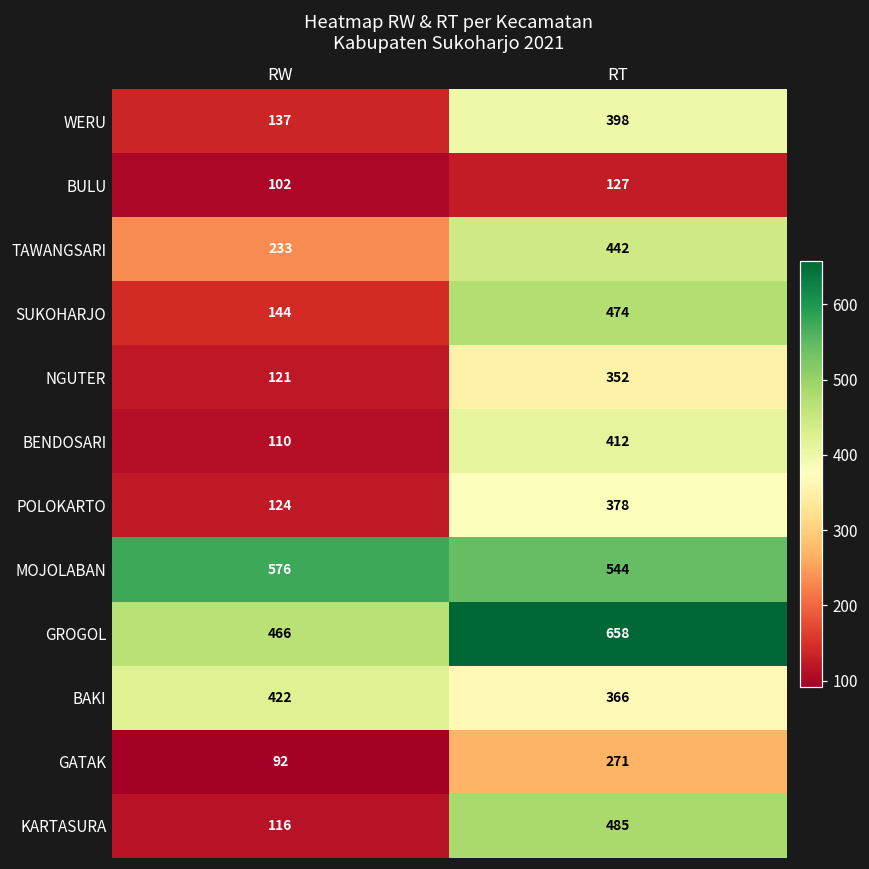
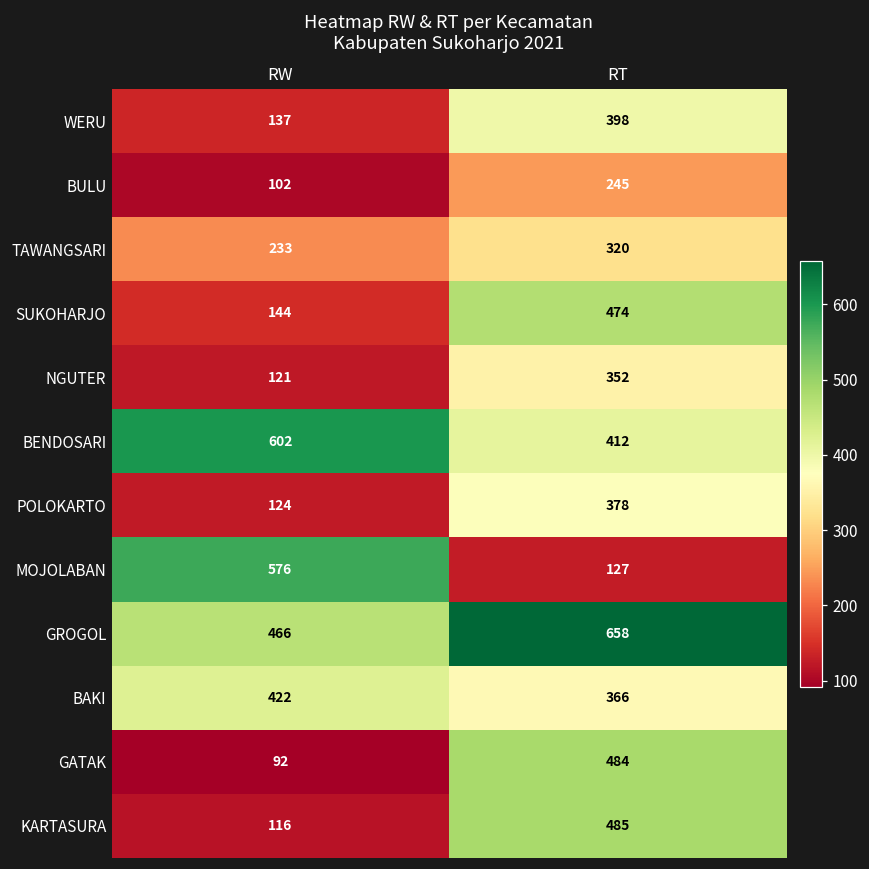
  {
    "WERU": {
      "RW": 137,
      "RT": 398
    },
    "BULU": {
      "RW": 102,
-     "RT": 127
+     "RT": 245
    },
    "TAWANGSARI": {
      "RW": 233,
-     "RT": 442
+     "RT": 320
    },
    "SUKOHARJO": {
      "RW": 144,
      "RT": 474
    },
    "NGUTER": {
      "RW": 121,
      "RT": 352
    },
    "BENDOSARI": {
-     "RW": 110,
+     "RW": 602,
      "RT": 412
    },
    "POLOKARTO": {
      "RW": 124,
      "RT": 378
    },
    "MOJOLABAN": {
      "RW": 576,
-     "RT": 544
+     "RT": 127
    },
    "GROGOL": {
      "RW": 466,
      "RT": 658
    },
    "BAKI": {
      "RW": 422,
      "RT": 366
    },
    "GATAK": {
      "RW": 92,
-     "RT": 271
+     "RT": 484
    },
    "KARTASURA": {
      "RW": 116,
      "RT": 485
    }
  }
